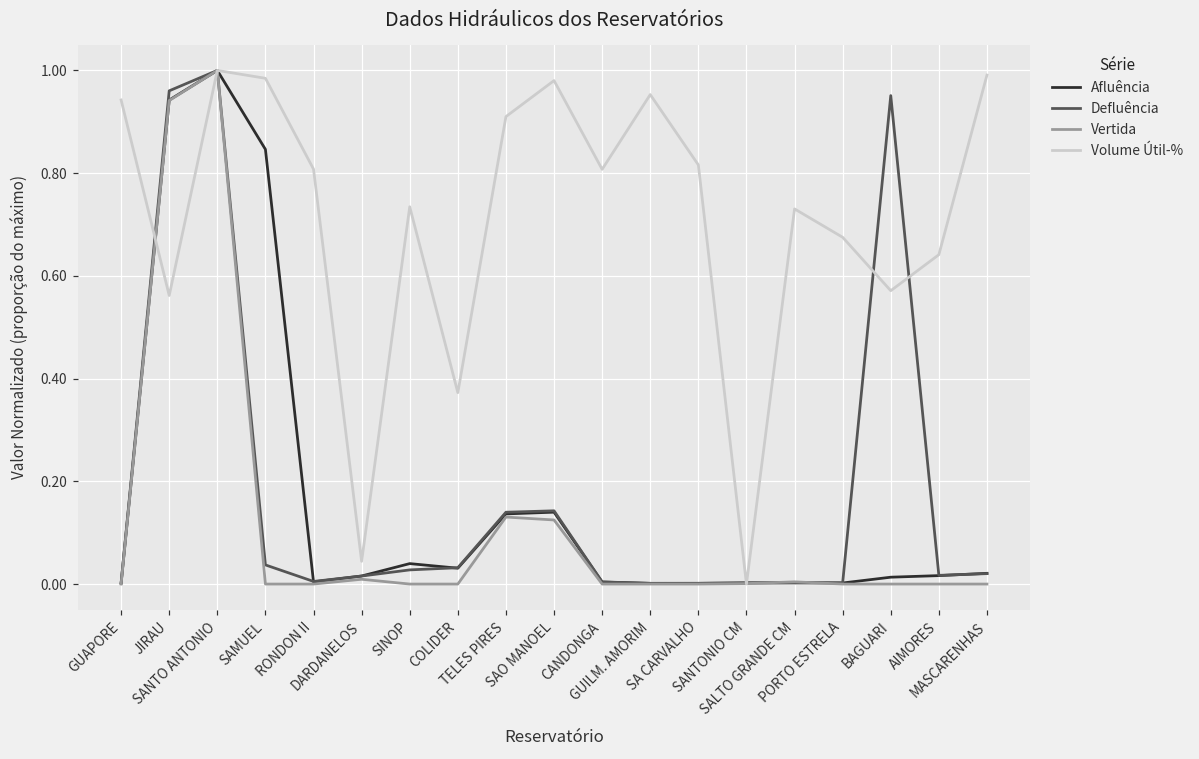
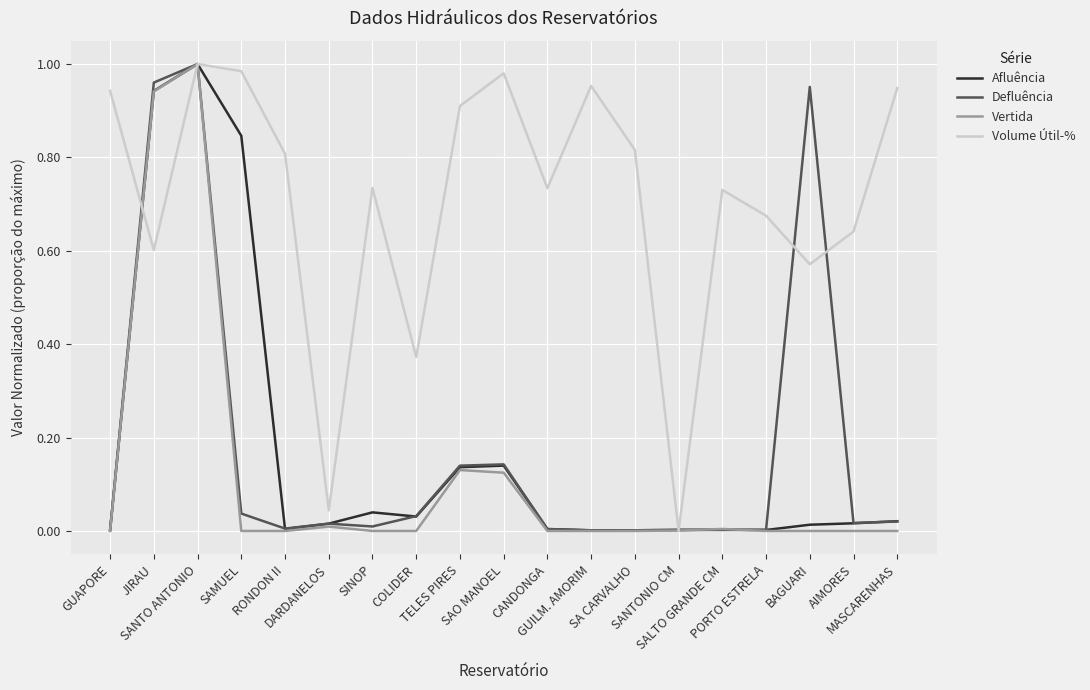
  {
    "Afluência": {
      "SAMUEL": 0.85,
      "SINOP": 0.04,
      "BAGUARI": 0.01
    },
    "Defluência": {
      "JIRAU": 0.96,
      "SAMUEL": 0.04,
-     "SINOP": 0.03,
+     "SINOP": 0.01,
      "BAGUARI": 0.95
    },
    "Vertida": {
      "SAMUEL": 0.00,
      "DARDANELOS": 0.01,
      "SINOP": 0.00,
      "COLIDER": 0.00,
      "TELES PIRES": 0.13,
      "SAO MANOEL": 0.12,
      "BAGUARI": 0.00,
      "AIMORES": 0.00,
      "MASCARENHAS": 0.00
    },
    "Volume Útil-%": {
      "GUAPORE": 0.94,
-     "JIRAU": 0.56,
+     "JIRAU": 0.60,
      "SAMUEL": 0.98,
      "RONDON II": 0.81,
      "DARDANELOS": 0.04,
      "SINOP": 0.73,
      "COLIDER": 0.37,
      "TELES PIRES": 0.91,
      "SAO MANOEL": 0.98,
-     "CANDONGA": 0.81,
+     "CANDONGA": 0.73,
      "GUILM. AMORIM": 0.95,
      "SA CARVALHO": 0.82,
      "SALTO GRANDE CM": 0.73,
      "PORTO ESTRELA": 0.68,
      "BAGUARI": 0.57,
      "AIMORES": 0.64,
-     "MASCARENHAS": 0.99
+     "MASCARENHAS": 0.95
    }
  }
